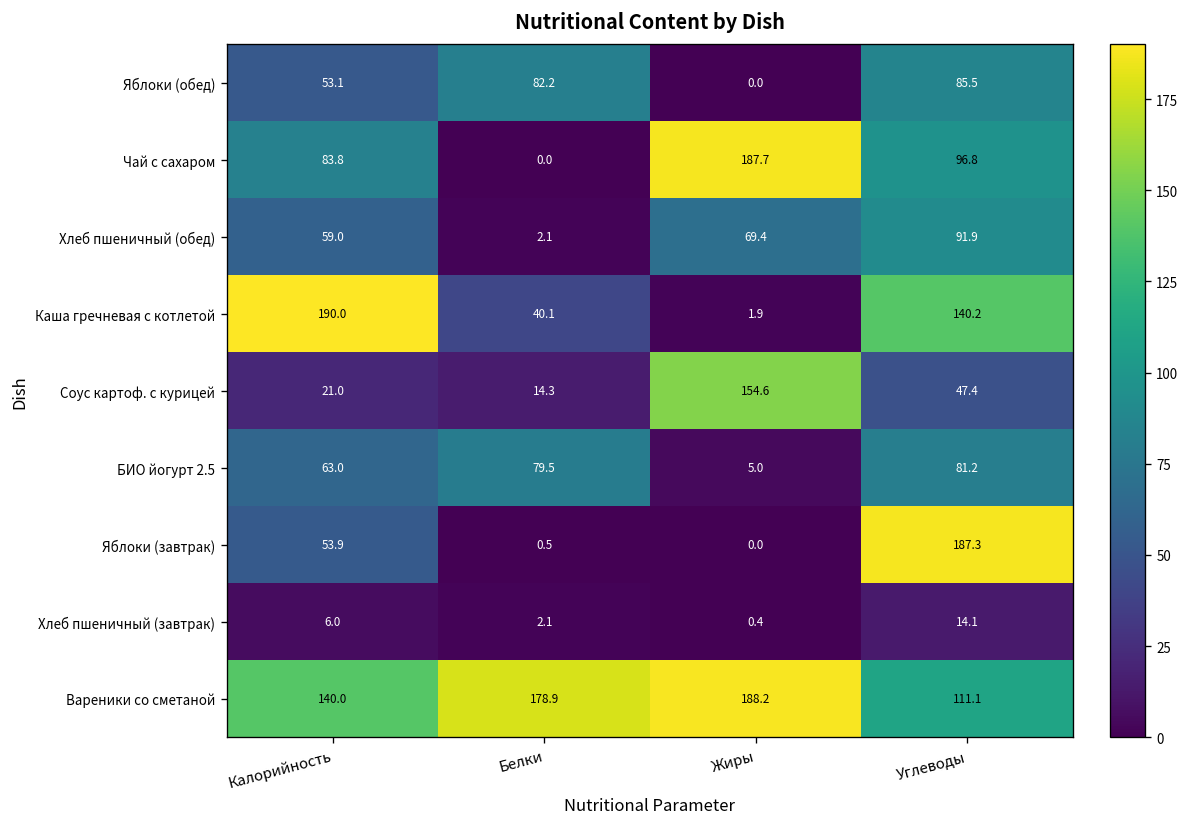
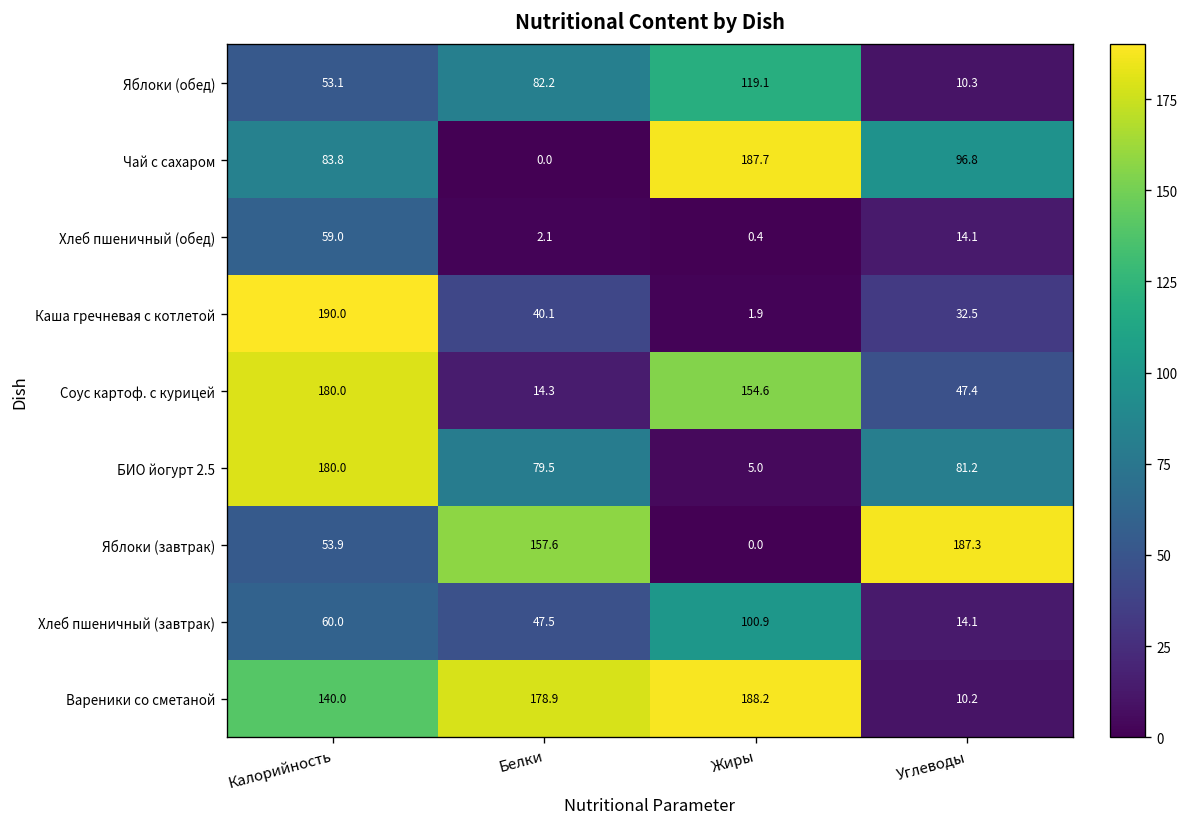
  {
    "Яблоки (обед)": {
      "Калорийность": 53.1,
      "Белки": 82.2,
-     "Жиры": 0.0,
-     "Углеводы": 85.5
+     "Жиры": 119.1,
+     "Углеводы": 10.3
    },
    "Чай с сахаром": {
      "Калорийность": 83.8,
      "Белки": 0.0,
      "Жиры": 187.7,
      "Углеводы": 96.8
    },
    "Хлеб пшеничный (обед)": {
      "Калорийность": 59.0,
      "Белки": 2.1,
-     "Жиры": 69.4,
-     "Углеводы": 91.9
+     "Жиры": 0.4,
+     "Углеводы": 14.1
    },
    "Каша гречневая с котлетой": {
      "Калорийность": 190.0,
      "Белки": 40.1,
      "Жиры": 1.9,
-     "Углеводы": 140.2
+     "Углеводы": 32.5
    },
    "Соус картоф. с курицей": {
-     "Калорийность": 21.0,
+     "Калорийность": 180.0,
      "Белки": 14.3,
      "Жиры": 154.6,
      "Углеводы": 47.4
    },
    "БИО йогурт 2.5": {
-     "Калорийность": 63.0,
+     "Калорийность": 180.0,
      "Белки": 79.5,
      "Жиры": 5.0,
      "Углеводы": 81.2
    },
    "Яблоки (завтрак)": {
      "Калорийность": 53.9,
-     "Белки": 0.5,
+     "Белки": 157.6,
      "Жиры": 0.0,
      "Углеводы": 187.3
    },
    "Хлеб пшеничный (завтрак)": {
-     "Калорийность": 6.0,
-     "Белки": 2.1,
-     "Жиры": 0.4,
+     "Калорийность": 60.0,
+     "Белки": 47.5,
+     "Жиры": 100.9,
      "Углеводы": 14.1
    },
    "Вареники со сметаной": {
      "Калорийность": 140.0,
      "Белки": 178.9,
      "Жиры": 188.2,
-     "Углеводы": 111.1
+     "Углеводы": 10.2
    }
  }
